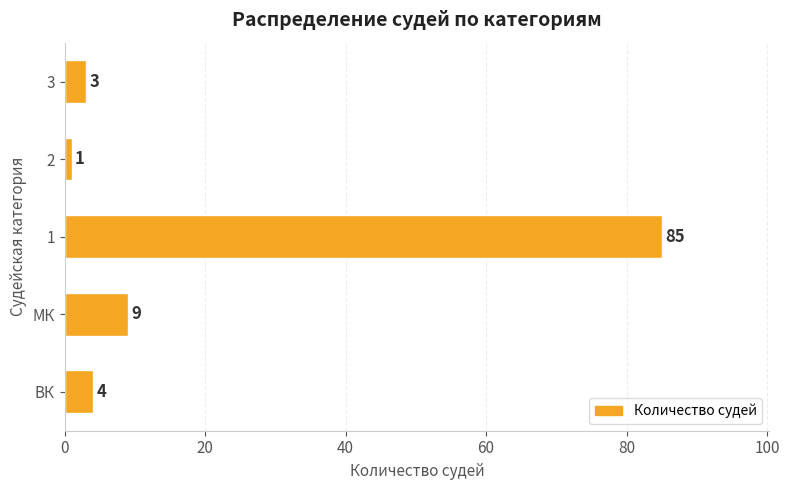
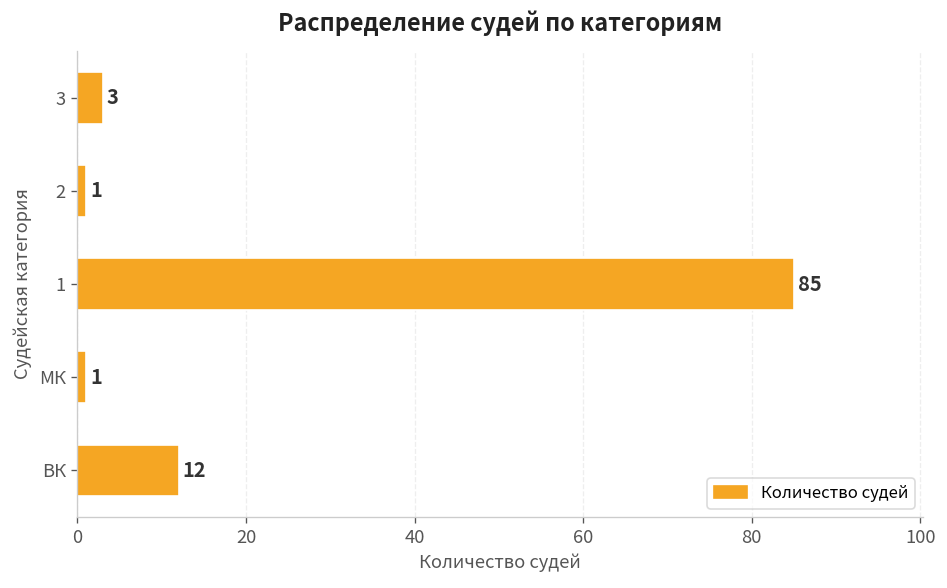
  {
    "3": 3,
    "2": 1,
    "1": 85,
-   "МК": 9,
-   "ВК": 4
+   "МК": 1,
+   "ВК": 12
  }
